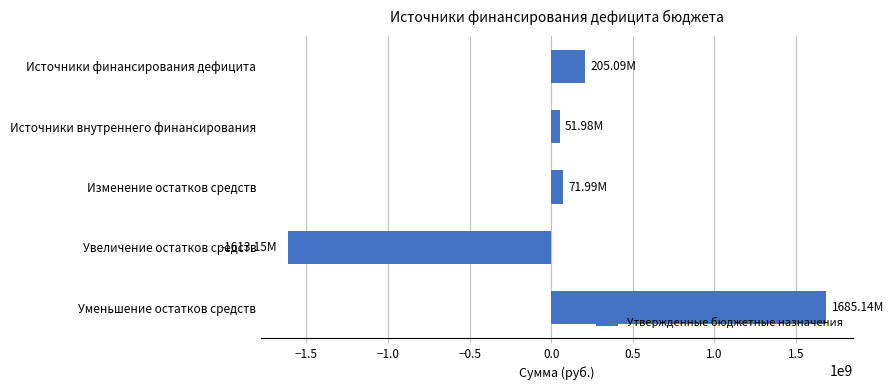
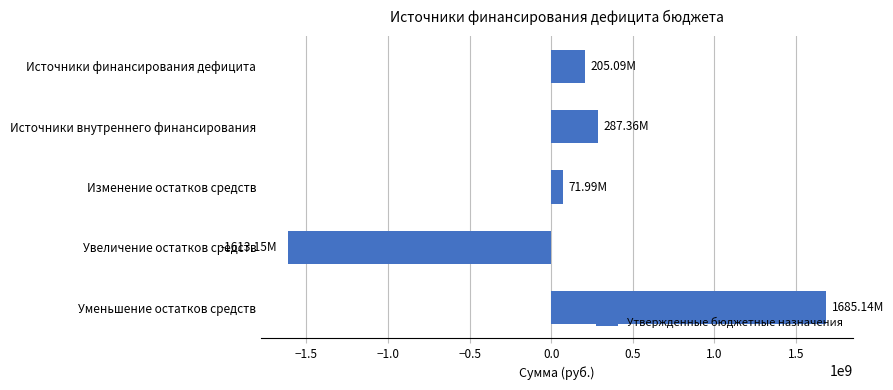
  {
    "Источники финансирования дефицита": "205.09M",
-   "Источники внутреннего финансирования": "51.98M",
+   "Источники внутреннего финансирования": "287.36M",
    "Изменение остатков средств": "71.99M",
    "Увеличение остатков средств": "-1613.15M",
    "Уменьшение остатков средств": "1685.14M"
  }
